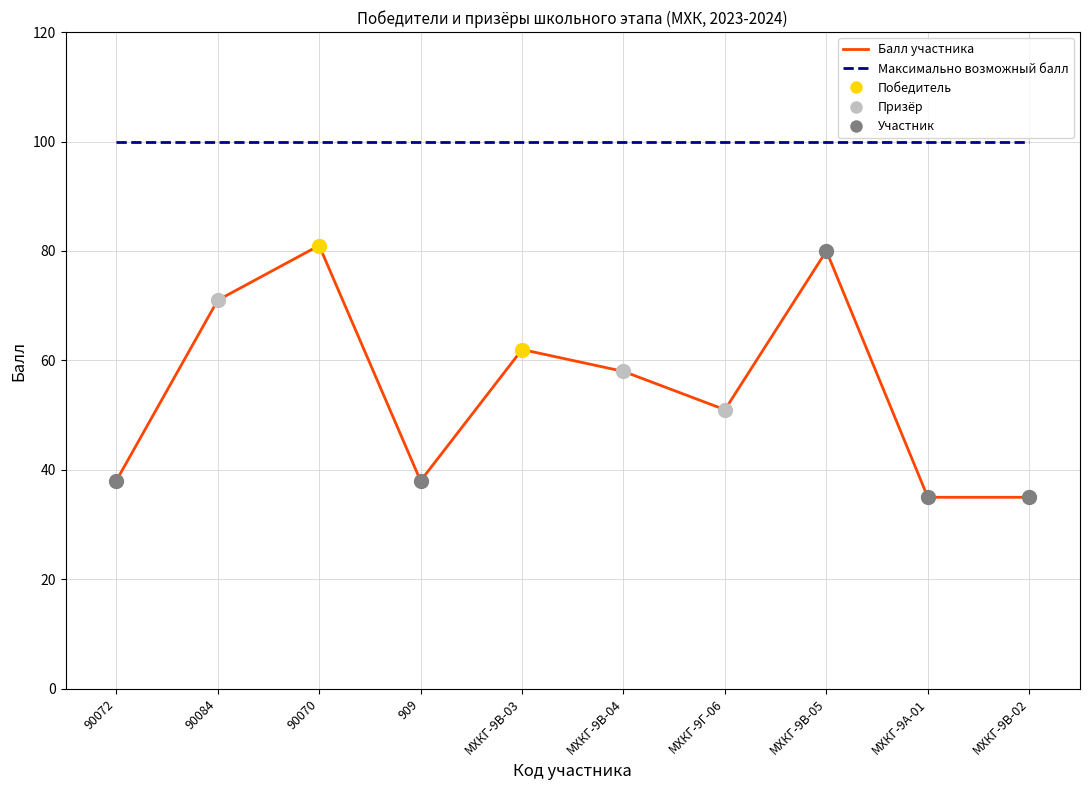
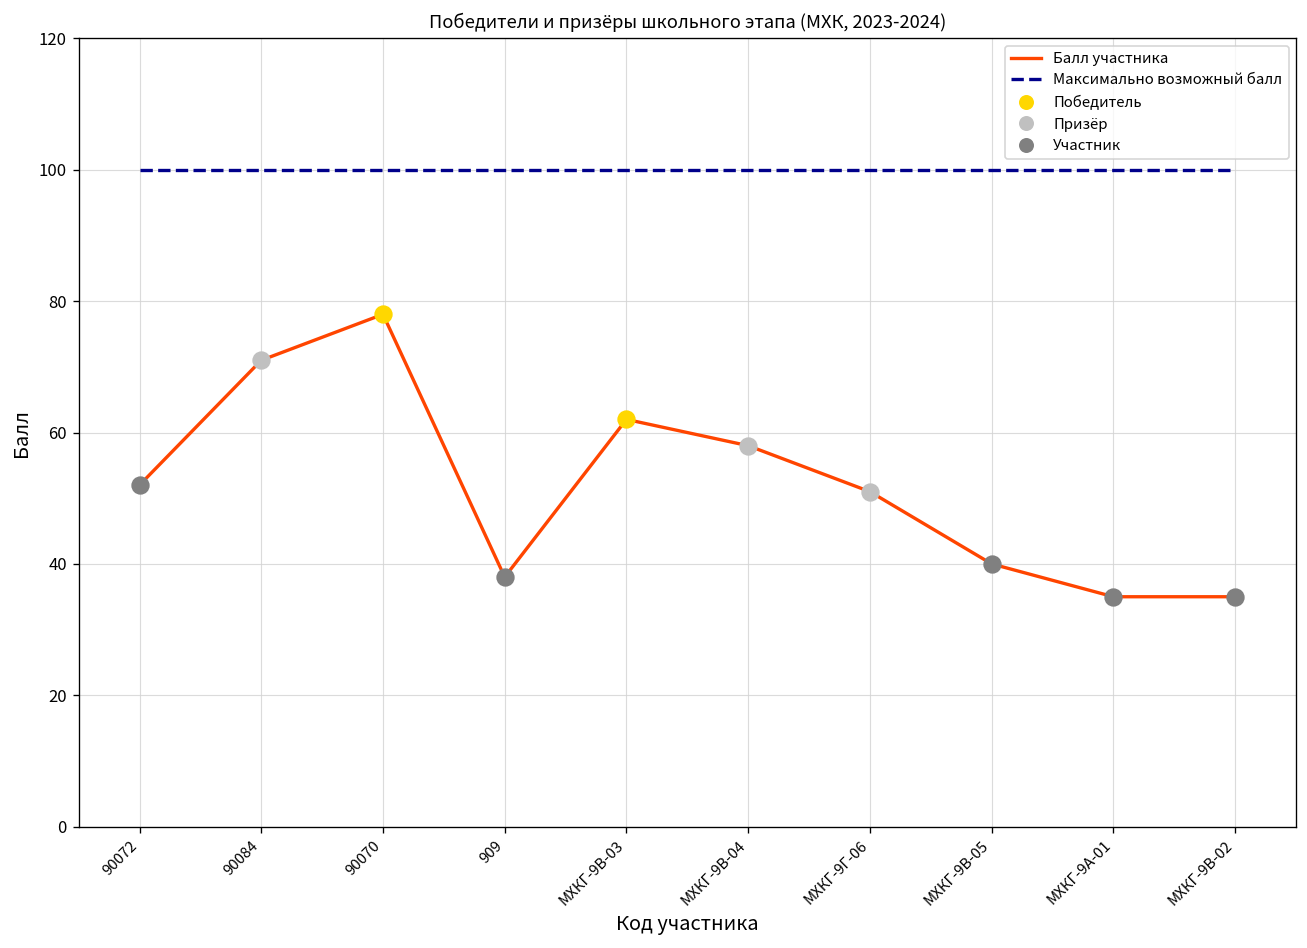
  {
    "Балл участника": {
-     "90072": 38,
-     "90070": 81,
-     "МХКГ-9В-05": 80
+     "90072": 52,
+     "90070": 78,
+     "МХКГ-9В-05": 40
    },
    "Максимально возможный балл": {
      "90072": 100,
      "90084": 100,
      "90070": 100,
      "909": 100,
      "МХКГ-9В-03": 100,
      "МХКГ-9В-04": 100,
      "МХКГ-9Г-06": 100,
      "МХКГ-9В-05": 100,
      "МХКГ-9А-01": 100,
      "МХКГ-9В-02": 100
    }
  }
